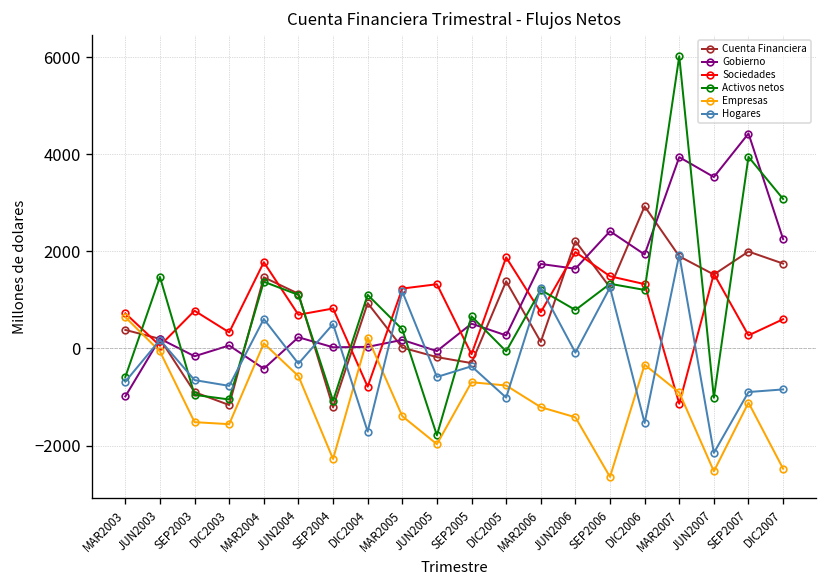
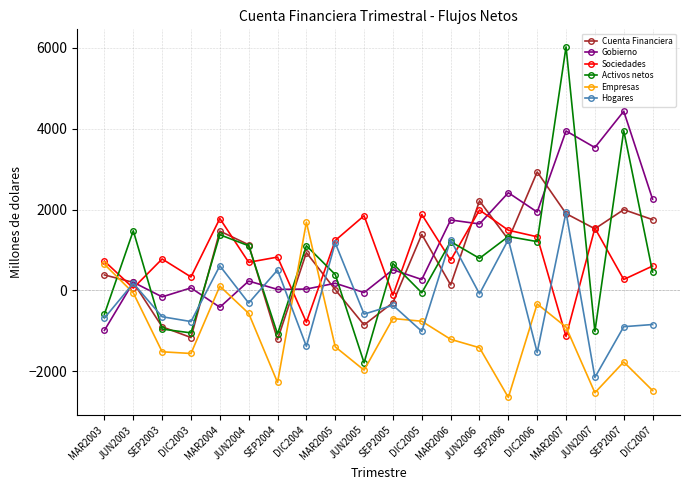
  {
    "Cuenta Financiera": {
      "MAR2003": 400,
      "DIC2003": -1200,
      "MAR2004": 1500,
      "SEP2004": -1200,
      "DIC2004": 900,
      "MAR2005": 0,
-     "JUN2005": -200,
+     "JUN2005": -900,
      "SEP2005": -300,
      "DIC2005": 1400,
      "MAR2006": 100,
      "JUN2006": 2200,
      "DIC2006": 2900,
      "SEP2007": 2000,
      "DIC2007": 1700
    },
    "Gobierno": {
      "MAR2003": -1000,
      "SEP2003": -200,
      "DIC2003": 100,
      "MAR2004": -400,
      "JUN2004": 200,
      "SEP2004": 0,
      "DIC2004": 0,
      "MAR2005": 200,
      "JUN2005": -100,
      "SEP2005": 500,
      "DIC2005": 300,
      "MAR2006": 1700,
      "JUN2006": 1600,
      "SEP2006": 2400,
      "DIC2006": 1900,
      "MAR2007": 3900,
      "JUN2007": 3500,
      "SEP2007": 4400,
      "DIC2007": 2300
    },
    "Sociedades": {
      "MAR2003": 700,
      "JUN2003": 100,
      "SEP2003": 800,
      "DIC2003": 300,
      "MAR2004": 1800,
      "JUN2004": 700,
      "SEP2004": 800,
      "DIC2004": -800,
-     "JUN2005": 1300,
+     "JUN2005": 1800,
      "SEP2005": -100,
      "DIC2005": 1900,
      "MAR2006": 700,
      "JUN2006": 2000,
      "SEP2006": 1500,
      "DIC2006": 1300,
      "MAR2007": -1100,
      "SEP2007": 300,
      "DIC2007": 600
    },
    "Activos netos": {
      "MAR2003": -600,
      "JUN2003": 1500,
      "DIC2003": -1100,
      "MAR2004": 1400,
      "SEP2004": -1100,
      "DIC2004": 1100,
      "MAR2005": 400,
      "JUN2005": -1800,
      "SEP2005": 700,
      "DIC2005": -100,
      "JUN2006": 800,
      "SEP2006": 1300,
      "DIC2006": 1200,
      "MAR2007": 6000,
      "JUN2007": -1000,
      "SEP2007": 3900,
-     "DIC2007": 3100
+     "DIC2007": 500
    },
    "Empresas": {
      "MAR2003": 600,
      "JUN2003": -100,
      "SEP2003": -1500,
      "DIC2003": -1600,
      "MAR2004": 100,
      "JUN2004": -600,
      "SEP2004": -2300,
-     "DIC2004": 200,
+     "DIC2004": 1700,
      "MAR2005": -1400,
      "JUN2005": -2000,
      "SEP2005": -700,
      "DIC2005": -800,
      "MAR2006": -1200,
      "JUN2006": -1400,
      "SEP2006": -2600,
      "DIC2006": -300,
      "MAR2007": -900,
      "JUN2007": -2500,
-     "SEP2007": -1100,
+     "SEP2007": -1800,
      "DIC2007": -2500
    },
    "Hogares": {
      "MAR2003": -700,
      "SEP2003": -700,
      "DIC2003": -800,
      "MAR2004": 600,
      "JUN2004": -300,
      "SEP2004": 500,
-     "DIC2004": -1700,
+     "DIC2004": -1400,
      "JUN2005": -600,
      "SEP2005": -400,
      "DIC2005": -1000,
      "JUN2006": -100,
      "DIC2006": -1500,
      "JUN2007": -2200,
      "SEP2007": -900,
      "DIC2007": -800
    }
  }
